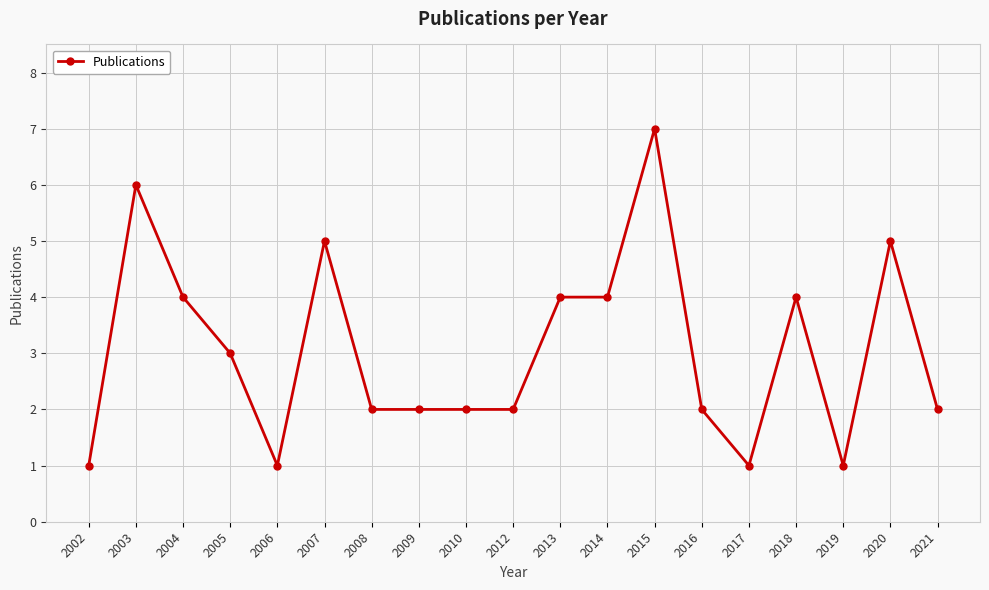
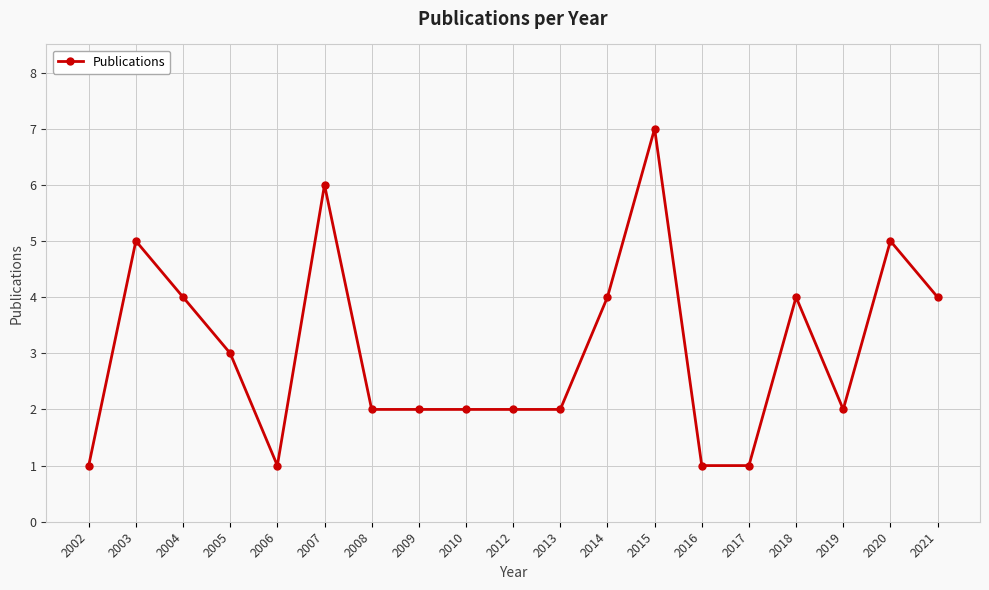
  {
    "2002": 1,
-   "2003": 6,
+   "2003": 5,
    "2004": 4,
    "2005": 3,
    "2006": 1,
-   "2007": 5,
+   "2007": 6,
    "2008": 2,
    "2009": 2,
    "2010": 2,
    "2012": 2,
-   "2013": 4,
+   "2013": 2,
    "2014": 4,
    "2015": 7,
-   "2016": 2,
+   "2016": 1,
    "2017": 1,
    "2018": 4,
-   "2019": 1,
+   "2019": 2,
    "2020": 5,
-   "2021": 2
+   "2021": 4
  }
